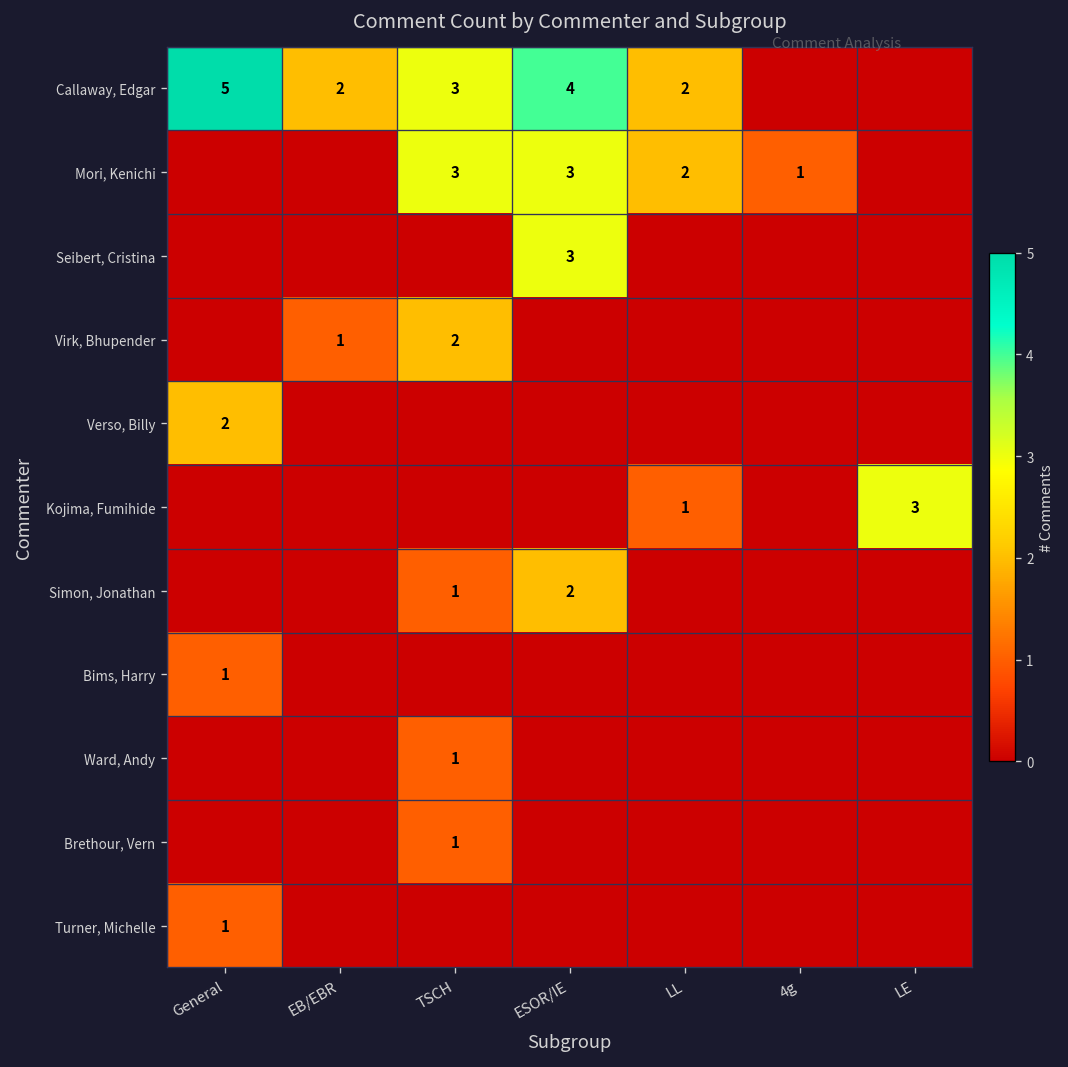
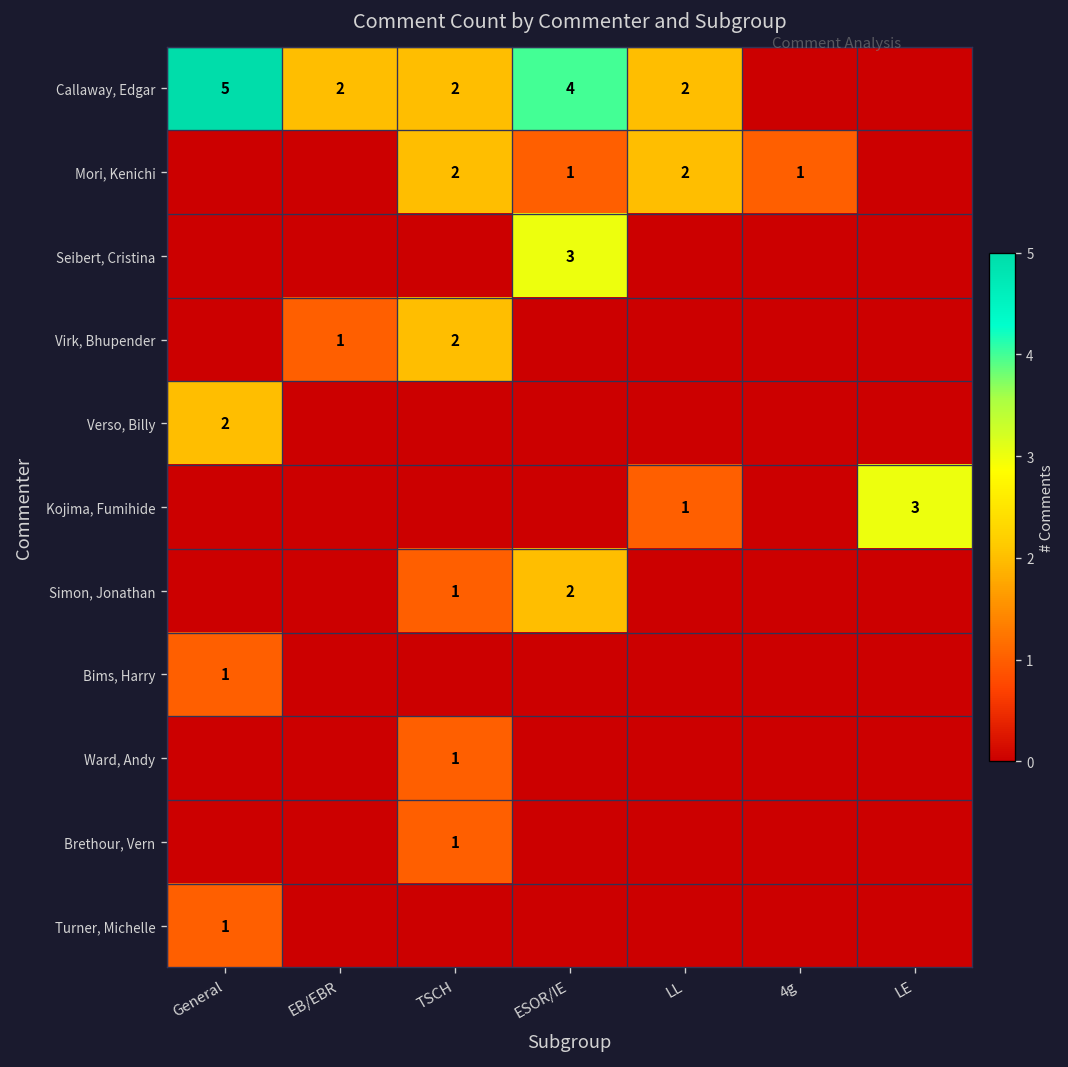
  {
    "Callaway, Edgar": {
      "General": 5,
      "EB/EBR": 2,
-     "TSCH": 3,
+     "TSCH": 2,
      "ESOR/IE": 4,
      "LL": 2
    },
    "Mori, Kenichi": {
-     "TSCH": 3,
-     "ESOR/IE": 3,
+     "TSCH": 2,
+     "ESOR/IE": 1,
      "LL": 2,
      "4g": 1
    },
    "Seibert, Cristina": {
      "ESOR/IE": 3
    },
    "Virk, Bhupender": {
      "EB/EBR": 1,
      "TSCH": 2
    },
    "Verso, Billy": {
      "General": 2
    },
    "Kojima, Fumihide": {
      "LL": 1,
      "LE": 3
    },
    "Simon, Jonathan": {
      "TSCH": 1,
      "ESOR/IE": 2
    },
    "Bims, Harry": {
      "General": 1
    },
    "Ward, Andy": {
      "TSCH": 1
    },
    "Brethour, Vern": {
      "TSCH": 1
    },
    "Turner, Michelle": {
      "General": 1
    }
  }
